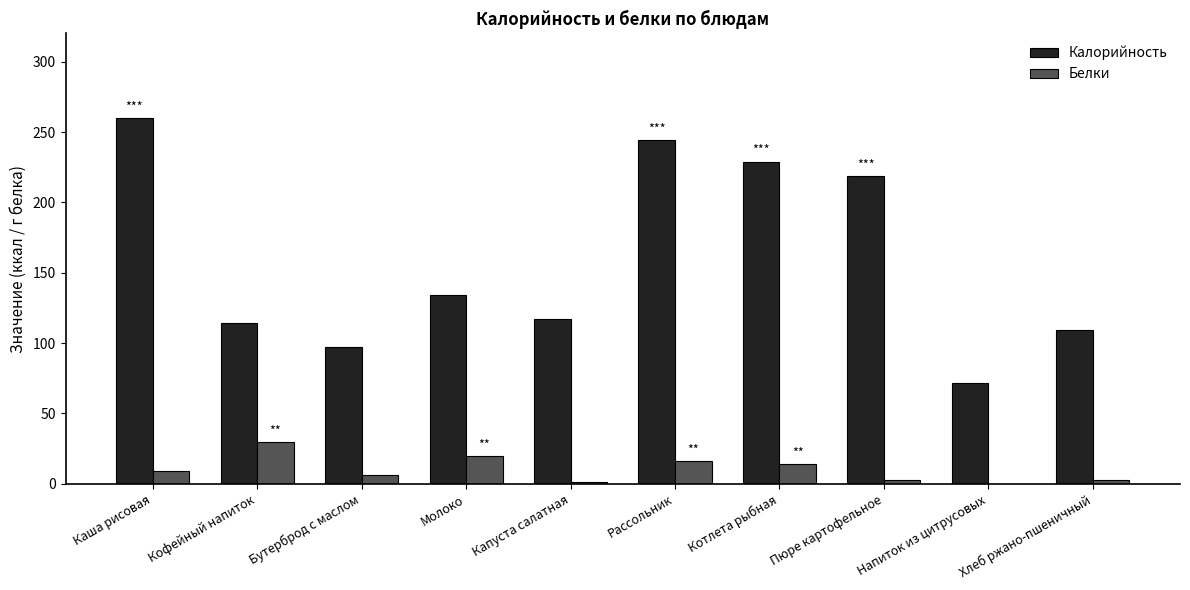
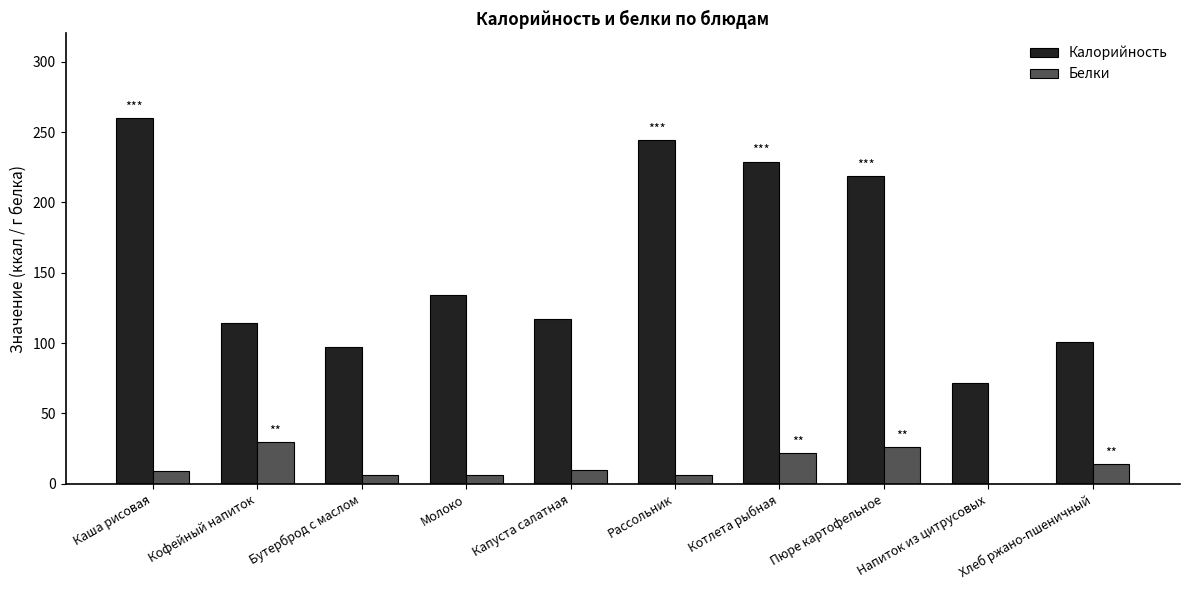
  {
    "Калорийность": {
      "Каша рисовая": 260,
      "Кофейный напиток": 114,
      "Бутерброд с маслом": 97,
      "Молоко": 134,
      "Капуста салатная": 117,
      "Рассольник": 244,
      "Котлета рыбная": 229,
      "Пюре картофельное": 219,
      "Напиток из цитрусовых": 72,
-     "Хлеб ржано-пшеничный": 109
+     "Хлеб ржано-пшеничный": 101
    },
    "Белки": {
      "Каша рисовая": 9,
      "Кофейный напиток": 30,
      "Бутерброд с маслом": 6,
-     "Молоко": 20,
-     "Капуста салатная": 1,
-     "Рассольник": 16,
-     "Котлета рыбная": 14,
-     "Пюре картофельное": 3,
+     "Молоко": 6,
+     "Капуста салатная": 10,
+     "Рассольник": 6,
+     "Котлета рыбная": 22,
+     "Пюре картофельное": 26,
      "Напиток из цитрусовых": 0,
-     "Хлеб ржано-пшеничный": 3
+     "Хлеб ржано-пшеничный": 14
    }
  }
